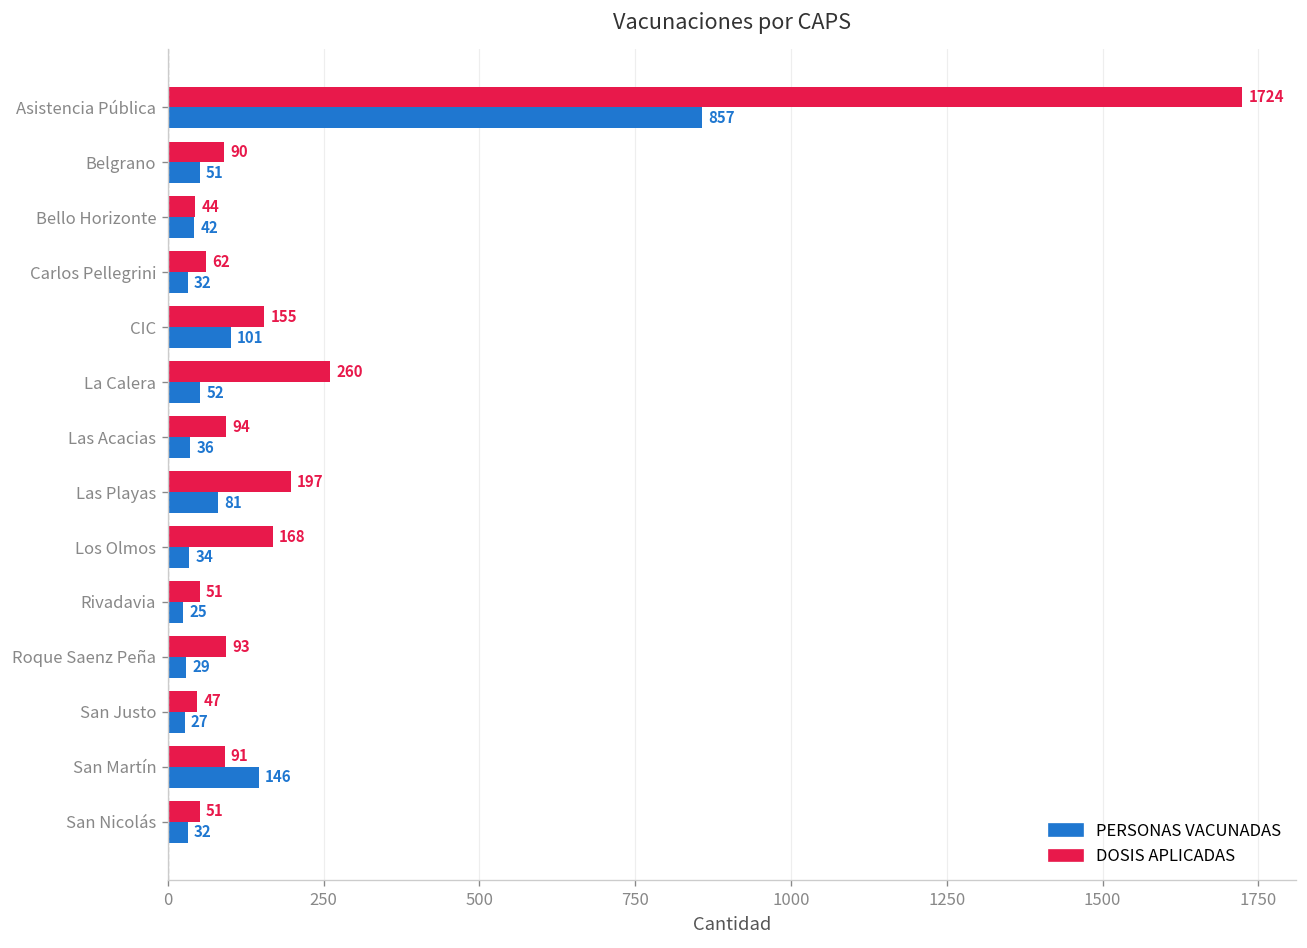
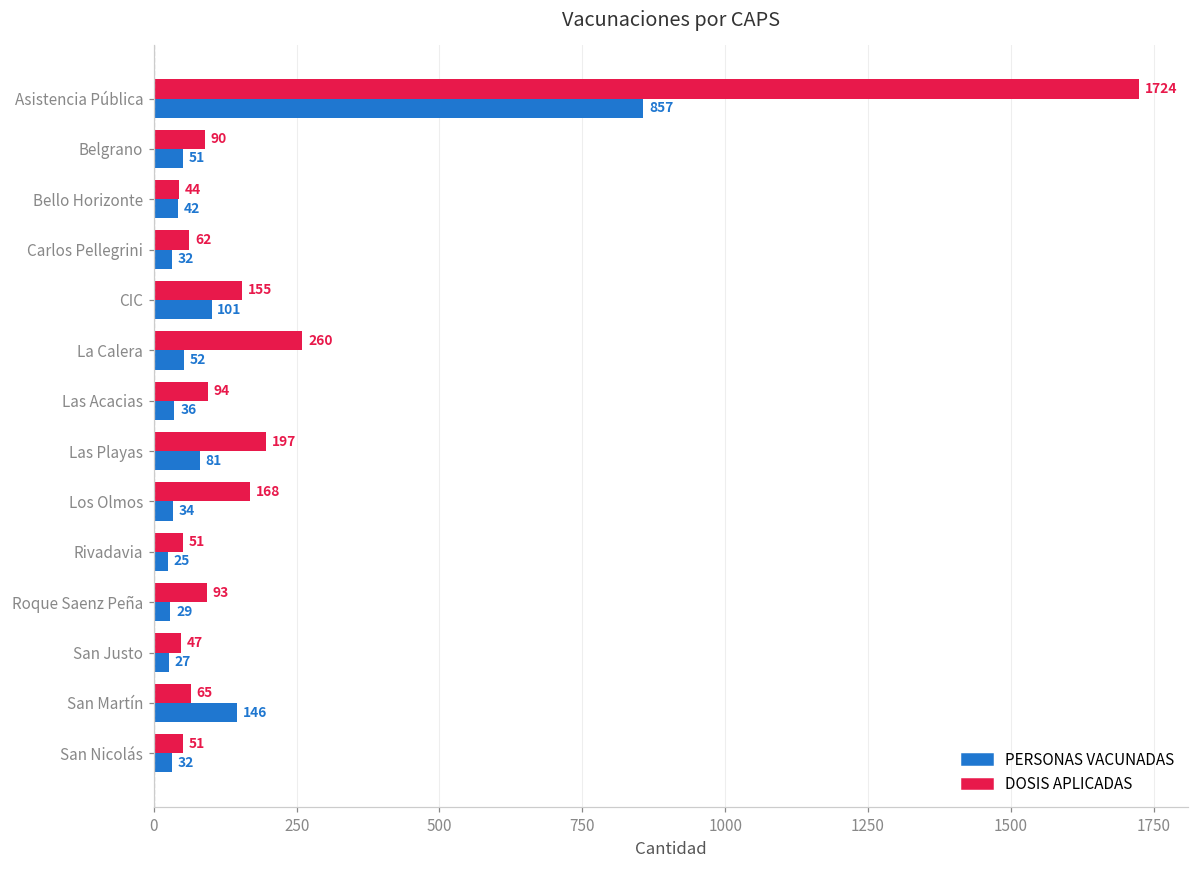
  {
    "PERSONAS VACUNADAS": {
      "Asistencia Pública": 857,
      "Belgrano": 51,
      "Bello Horizonte": 42,
      "Carlos Pellegrini": 32,
      "CIC": 101,
      "La Calera": 52,
      "Las Acacias": 36,
      "Las Playas": 81,
      "Los Olmos": 34,
      "Rivadavia": 25,
      "Roque Saenz Peña": 29,
      "San Justo": 27,
      "San Martín": 146,
      "San Nicolás": 32
    },
    "DOSIS APLICADAS": {
      "Asistencia Pública": 1724,
      "Belgrano": 90,
      "Bello Horizonte": 44,
      "Carlos Pellegrini": 62,
      "CIC": 155,
      "La Calera": 260,
      "Las Acacias": 94,
      "Las Playas": 197,
      "Los Olmos": 168,
      "Rivadavia": 51,
      "Roque Saenz Peña": 93,
      "San Justo": 47,
-     "San Martín": 91,
+     "San Martín": 65,
      "San Nicolás": 51
    }
  }
